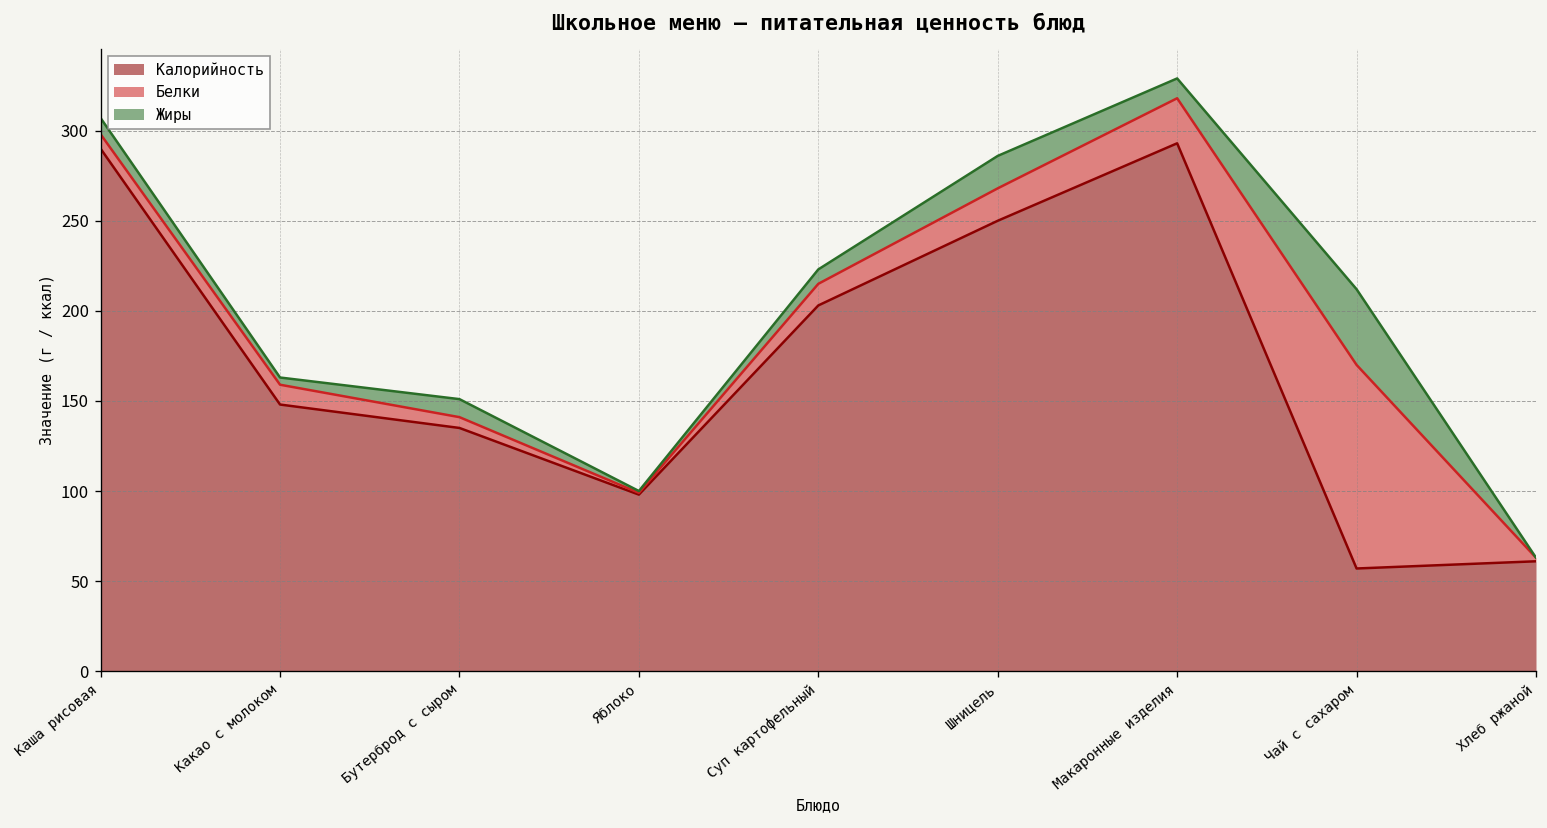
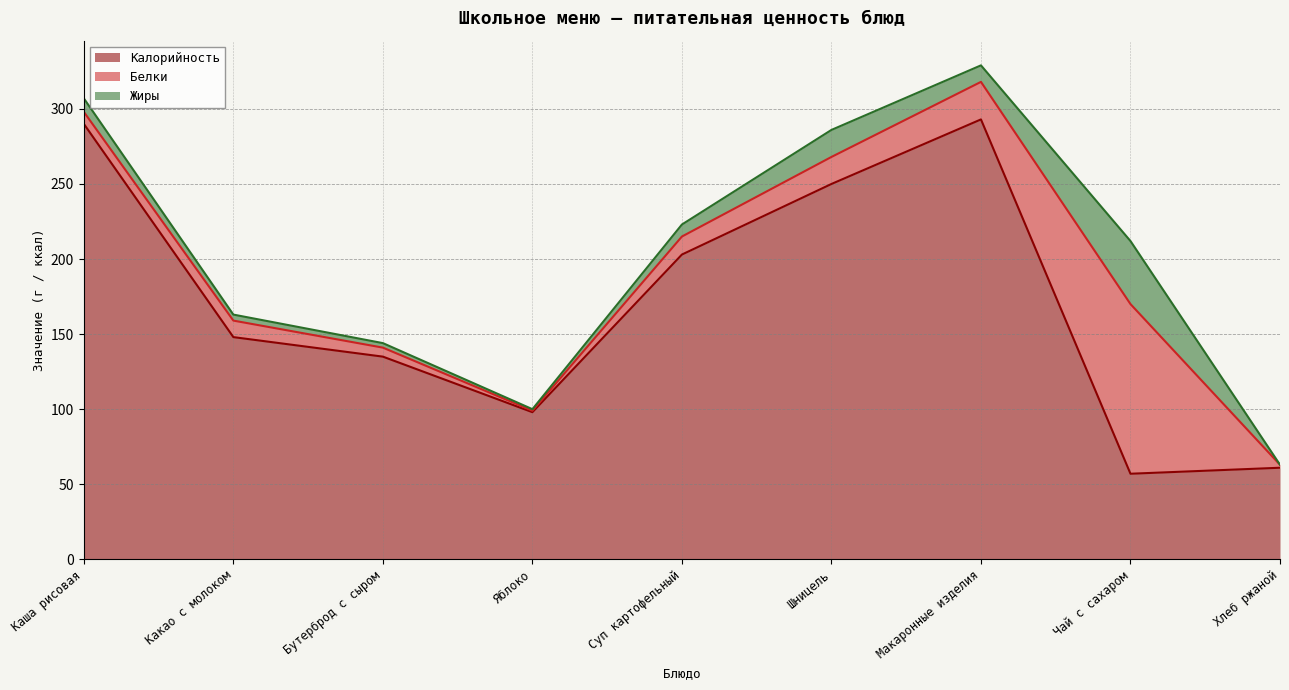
  {
    "Калорийность": {
      "Каша рисовая": 290,
      "Какао с молоком": 148,
      "Бутерброд с сыром": 135,
      "Суп картофельный": 203,
      "Шницель": 250,
      "Макаронные изделия": 293,
      "Чай с сахаром": 57,
      "Хлеб ржаной": 61
    },
    "Белки": {
      "Каша рисовая": 8,
      "Какао с молоком": 11,
      "Бутерброд с сыром": 6,
      "Суп картофельный": 12,
      "Шницель": 18,
      "Макаронные изделия": 25,
      "Чай с сахаром": 113
    },
    "Жиры": {
      "Каша рисовая": 9,
      "Какао с молоком": 4,
-     "Бутерброд с сыром": 10,
+     "Бутерброд с сыром": 3,
      "Суп картофельный": 8,
      "Шницель": 18,
      "Макаронные изделия": 11,
      "Чай с сахаром": 42
    }
  }
